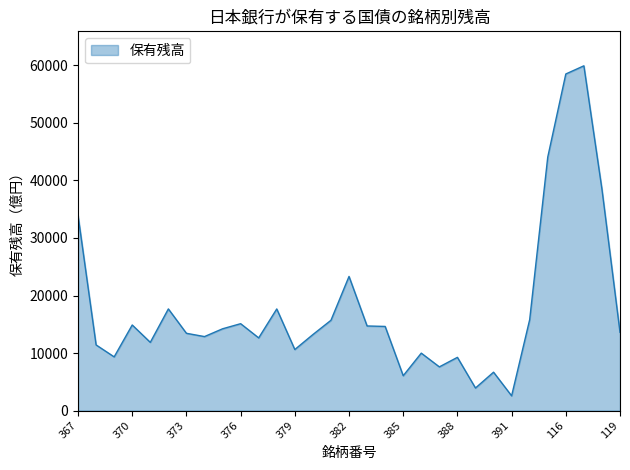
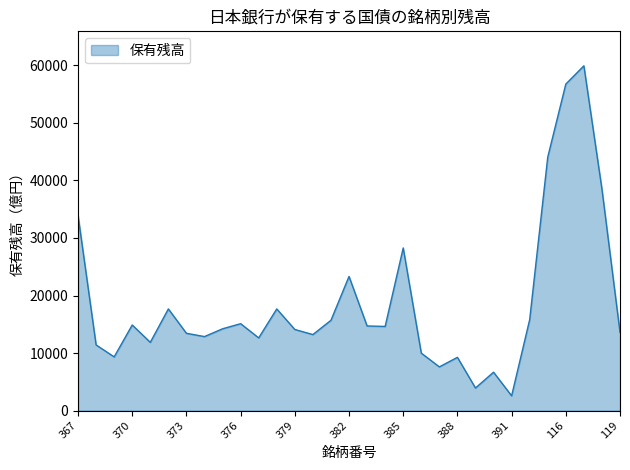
  {
    "367": 34000,
    "370": 15000,
    "373": 13000,
    "376": 15000,
-   "379": 11000,
+   "379": 14000,
    "382": 23000,
-   "385": 6000,
+   "385": 28000,
    "388": 9000,
    "391": 3000,
-   "116": 59000,
+   "116": 57000,
    "119": 14000
  }
